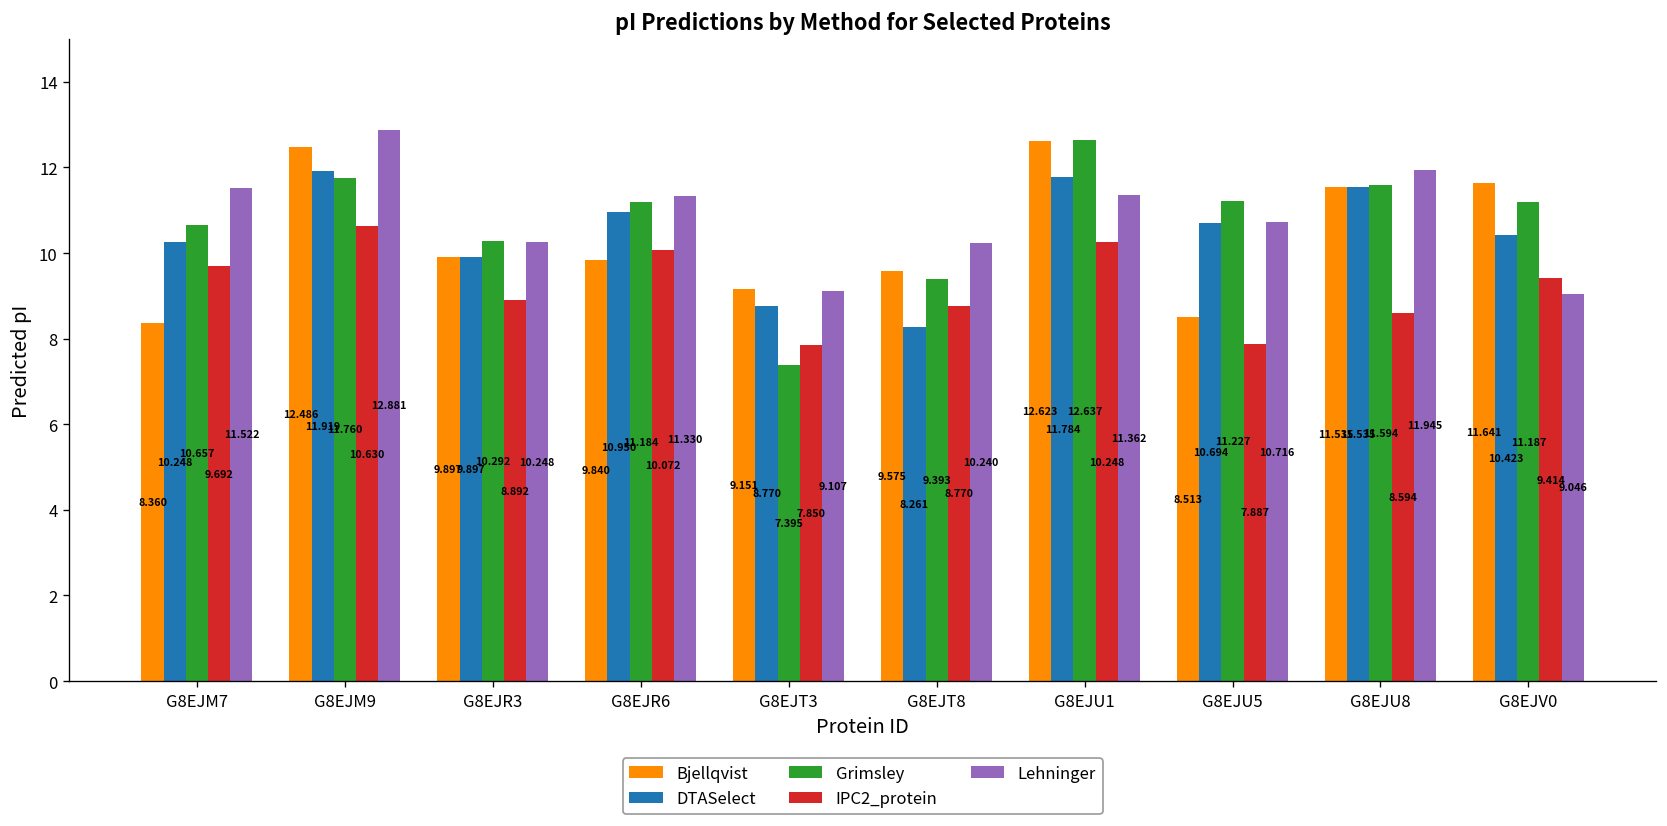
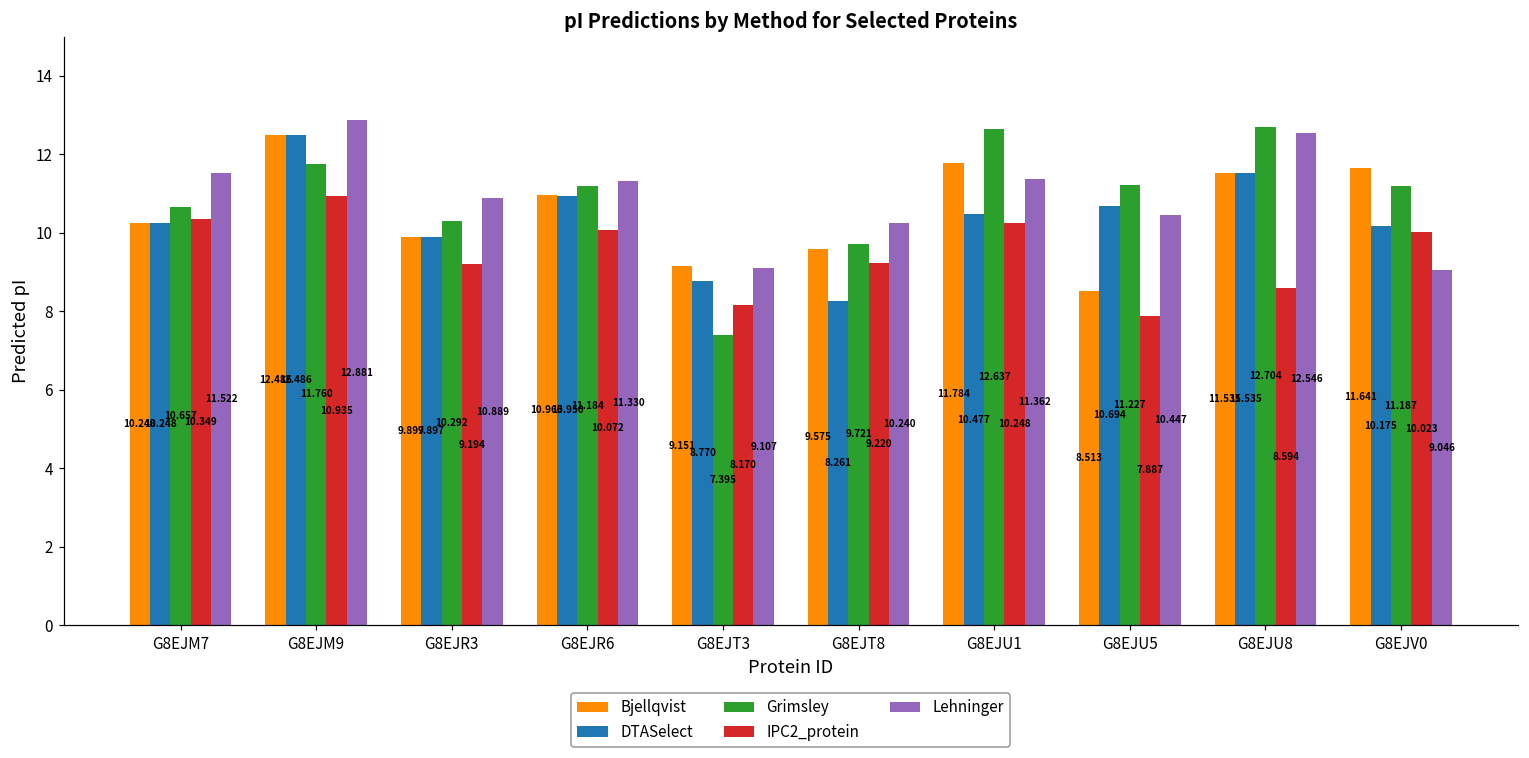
  {
    "Bjellqvist": {
-     "G8EJM7": 8.360,
+     "G8EJM7": 10.248,
      "G8EJM9": 12.486,
-     "G8EJR6": 9.840,
+     "G8EJR6": 10.965,
      "G8EJT3": 9.151,
      "G8EJT8": 9.575,
-     "G8EJU1": 12.623,
+     "G8EJU1": 11.784,
      "G8EJU5": 8.513,
      "G8EJV0": 11.641
    },
    "DTASelect": {
      "G8EJM7": 10.248,
-     "G8EJM9": 11.919,
+     "G8EJM9": 12.486,
      "G8EJT3": 8.770,
      "G8EJT8": 8.261,
-     "G8EJU1": 11.784,
+     "G8EJU1": 10.477,
      "G8EJU5": 10.694,
-     "G8EJV0": 10.423
+     "G8EJV0": 10.175
    },
    "Grimsley": {
      "G8EJM7": 10.657,
      "G8EJR3": 10.292,
      "G8EJT3": 7.395,
-     "G8EJT8": 9.393,
+     "G8EJT8": 9.721,
      "G8EJU1": 12.637,
      "G8EJU5": 11.227,
-     "G8EJU8": 11.594,
+     "G8EJU8": 12.704,
      "G8EJV0": 11.187
    },
    "IPC2_protein": {
-     "G8EJM7": 9.692,
-     "G8EJM9": 10.630,
-     "G8EJR3": 8.892,
+     "G8EJM7": 10.349,
+     "G8EJM9": 10.935,
+     "G8EJR3": 9.194,
      "G8EJR6": 10.072,
-     "G8EJT3": 7.850,
-     "G8EJT8": 8.770,
+     "G8EJT3": 8.170,
+     "G8EJT8": 9.220,
      "G8EJU1": 10.248,
      "G8EJU5": 7.887,
      "G8EJU8": 8.594,
-     "G8EJV0": 9.414
+     "G8EJV0": 10.023
    },
    "Lehninger": {
      "G8EJM7": 11.522,
      "G8EJM9": 12.881,
-     "G8EJR3": 10.248,
+     "G8EJR3": 10.889,
      "G8EJR6": 11.330,
      "G8EJT3": 9.107,
      "G8EJT8": 10.240,
      "G8EJU1": 11.362,
-     "G8EJU5": 10.716,
-     "G8EJU8": 11.945,
+     "G8EJU5": 10.447,
+     "G8EJU8": 12.546,
      "G8EJV0": 9.046
    }
  }
